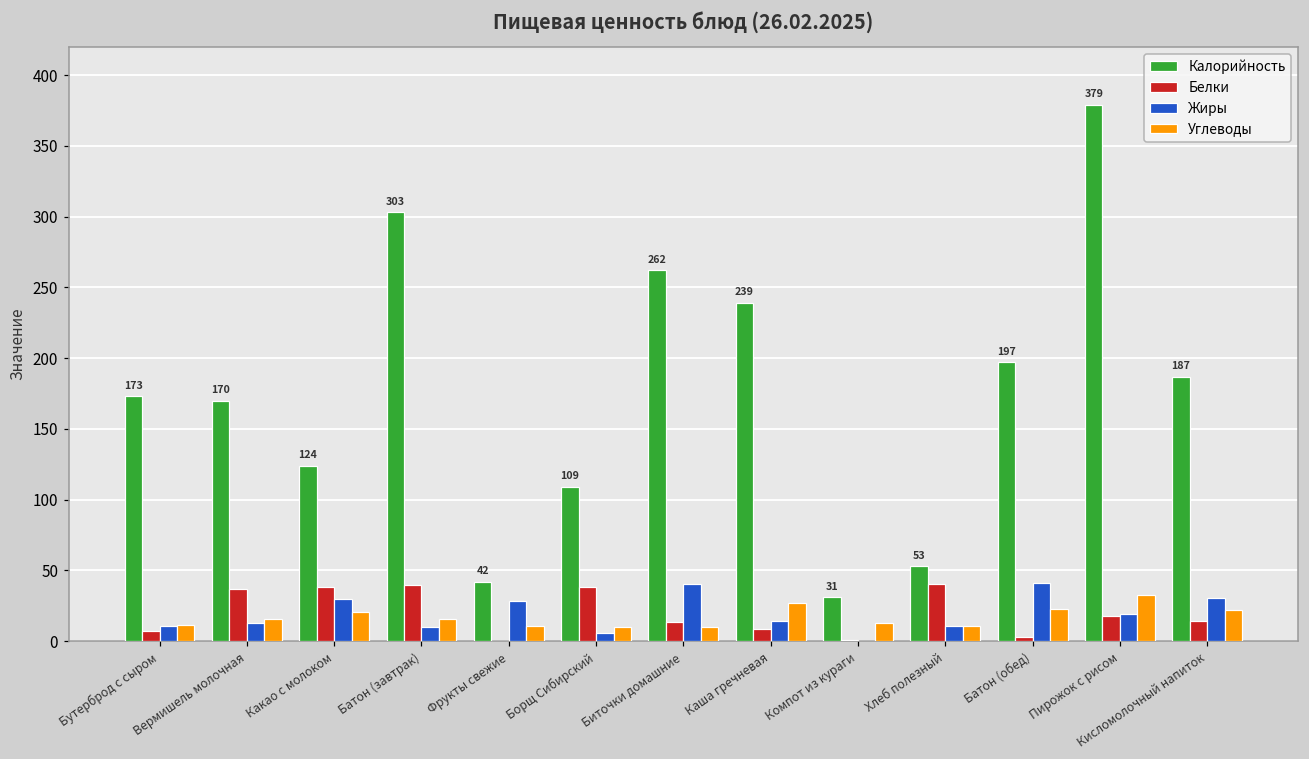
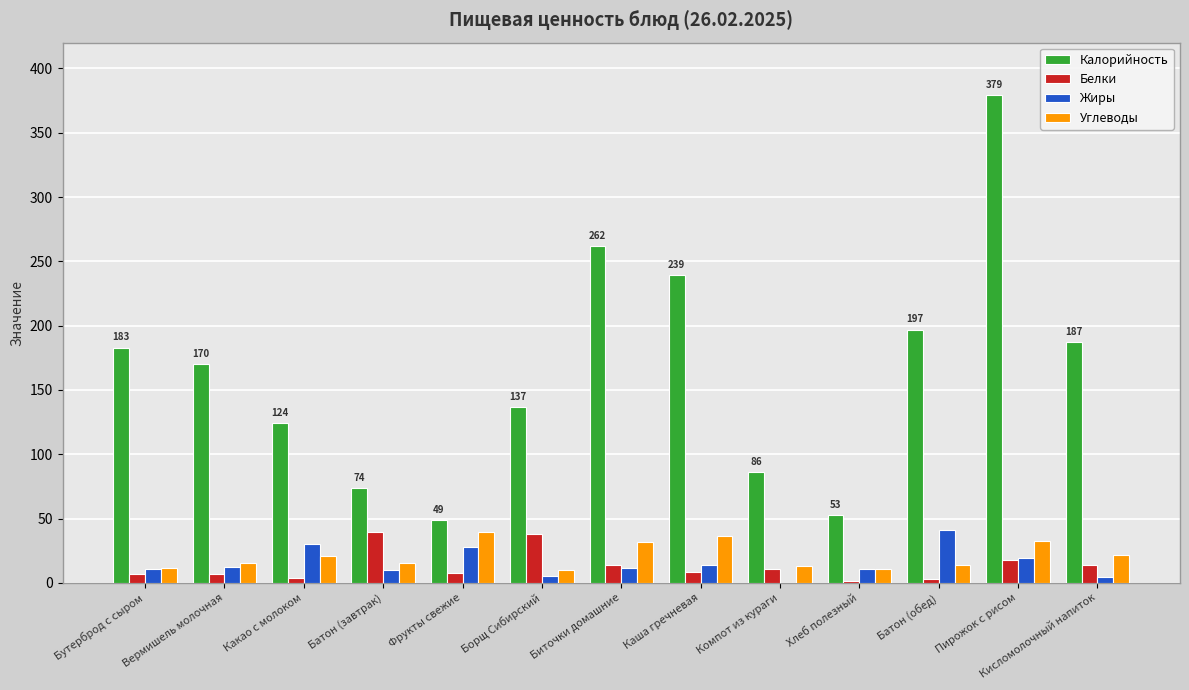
  {
    "Калорийность": {
-     "Бутерброд с сыром": 173,
+     "Бутерброд с сыром": 183,
      "Вермишель молочная": 170,
      "Какао с молоком": 124,
-     "Батон (завтрак)": 303,
-     "Фрукты свежие": 42,
-     "Борщ Сибирский": 109,
+     "Батон (завтрак)": 74,
+     "Фрукты свежие": 49,
+     "Борщ Сибирский": 137,
      "Биточки домашние": 262,
      "Каша гречневая": 239,
-     "Компот из кураги": 31,
+     "Компот из кураги": 86,
      "Хлеб полезный": 53,
      "Батон (обед)": 197,
      "Пирожок с рисом": 379,
      "Кисломолочный напиток": 187
    },
    "Белки": {
      "Бутерброд с сыром": 7,
-     "Вермишель молочная": 37,
-     "Какао с молоком": 39,
+     "Вермишель молочная": 7,
+     "Какао с молоком": 4,
      "Батон (завтрак)": 39,
-     "Фрукты свежие": 0,
+     "Фрукты свежие": 8,
      "Борщ Сибирский": 38,
      "Биточки домашние": 14,
      "Каша гречневая": 9,
-     "Компот из кураги": 1,
-     "Хлеб полезный": 41,
+     "Компот из кураги": 11,
+     "Хлеб полезный": 2,
      "Батон (обед)": 3,
      "Пирожок с рисом": 18,
      "Кисломолочный напиток": 14
    },
    "Жиры": {
      "Бутерброд с сыром": 11,
      "Вермишель молочная": 13,
      "Какао с молоком": 30,
      "Батон (завтрак)": 10,
      "Фрукты свежие": 28,
      "Борщ Сибирский": 6,
-     "Биточки домашние": 41,
+     "Биточки домашние": 11,
      "Каша гречневая": 14,
      "Компот из кураги": 0,
      "Хлеб полезный": 11,
      "Батон (обед)": 41,
      "Пирожок с рисом": 19,
-     "Кисломолочный напиток": 30
+     "Кисломолочный напиток": 5
    },
    "Углеводы": {
      "Бутерброд с сыром": 12,
      "Вермишель молочная": 15,
      "Какао с молоком": 21,
      "Батон (завтрак)": 16,
-     "Фрукты свежие": 11,
+     "Фрукты свежие": 40,
      "Борщ Сибирский": 10,
-     "Биточки домашние": 10,
-     "Каша гречневая": 27,
+     "Биточки домашние": 32,
+     "Каша гречневая": 37,
      "Компот из кураги": 13,
      "Хлеб полезный": 11,
-     "Батон (обед)": 23,
+     "Батон (обед)": 14,
      "Пирожок с рисом": 33,
      "Кисломолочный напиток": 22
    }
  }
